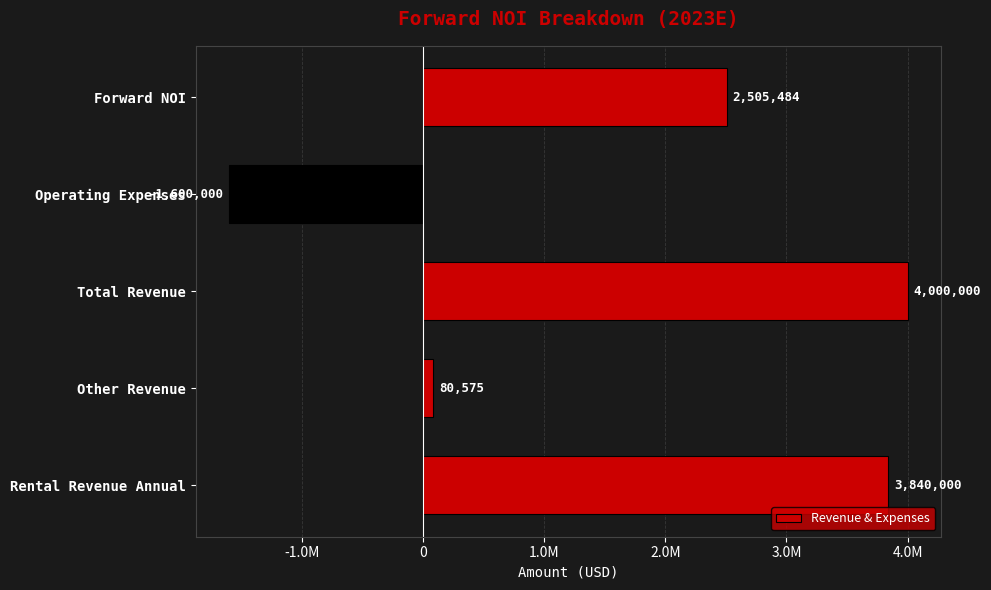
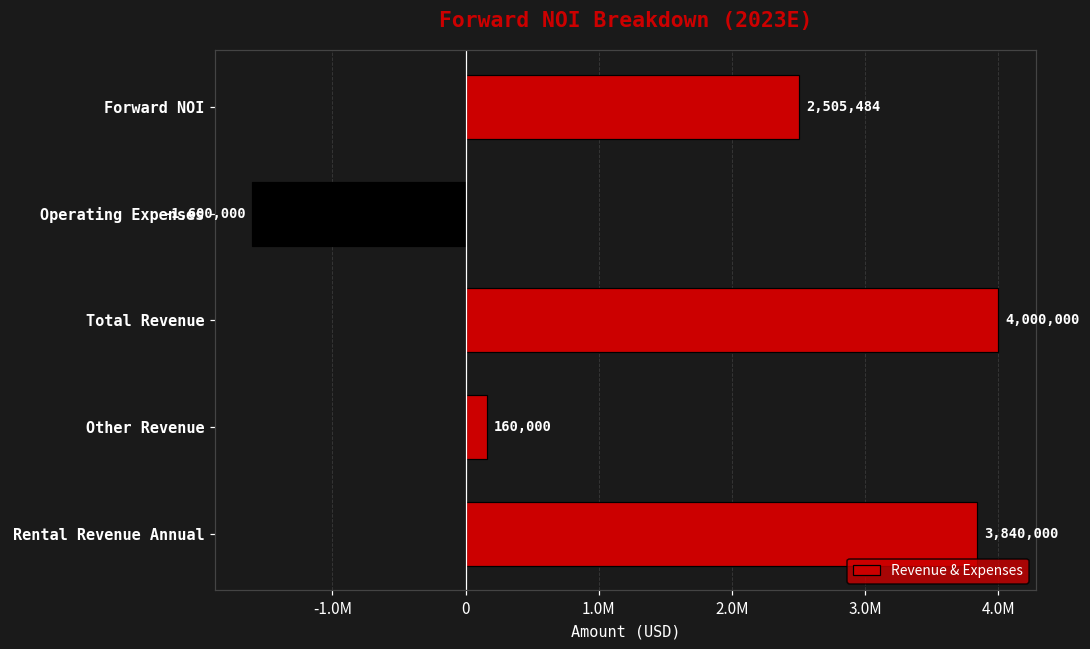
  {
    "Forward NOI": "2,505,484",
    "Operating Expenses": "-1,600,000",
    "Total Revenue": "4,000,000",
-   "Other Revenue": "80,575",
+   "Other Revenue": "160,000",
    "Rental Revenue Annual": "3,840,000"
  }
